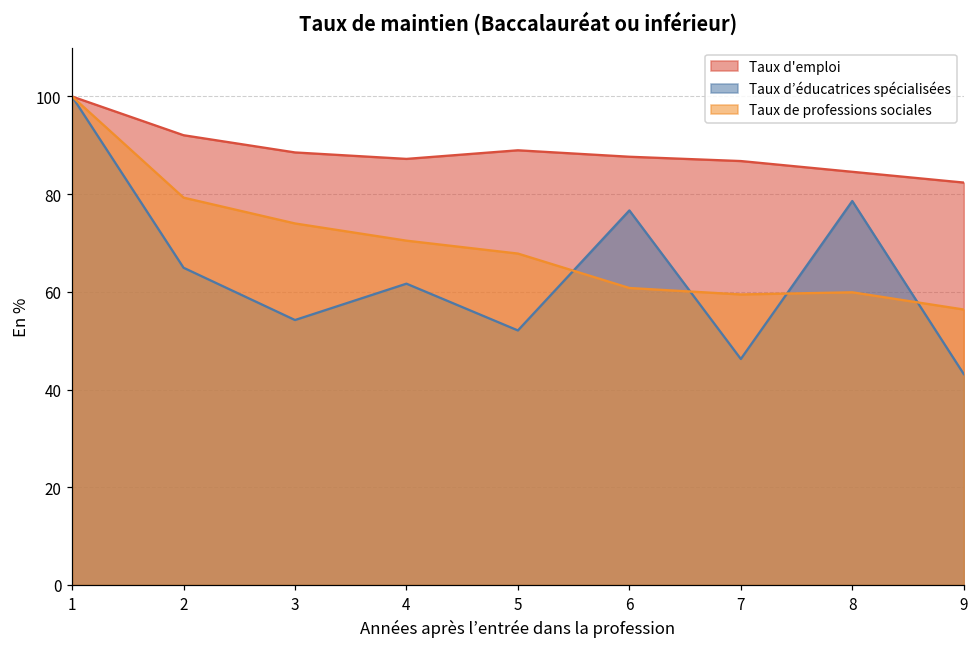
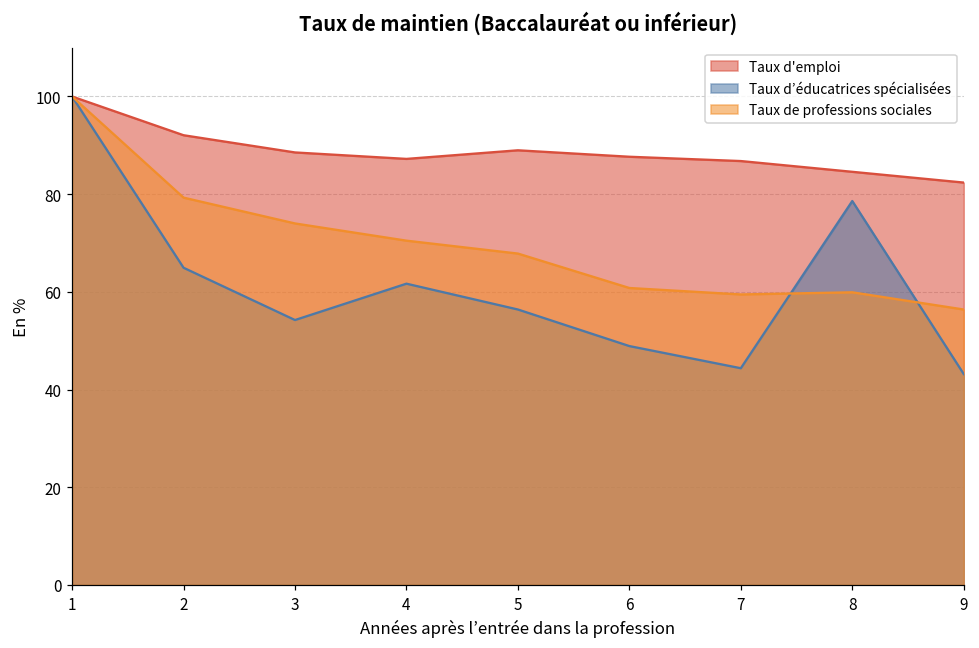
  {
    "Taux d’éducatrices spécialisées": {
      "2": 65,
      "3": 54,
      "4": 62,
-     "5": 52,
-     "6": 77,
-     "7": 46,
+     "5": 56,
+     "6": 49,
+     "7": 44,
      "8": 79,
      "9": 43
    }
  }
